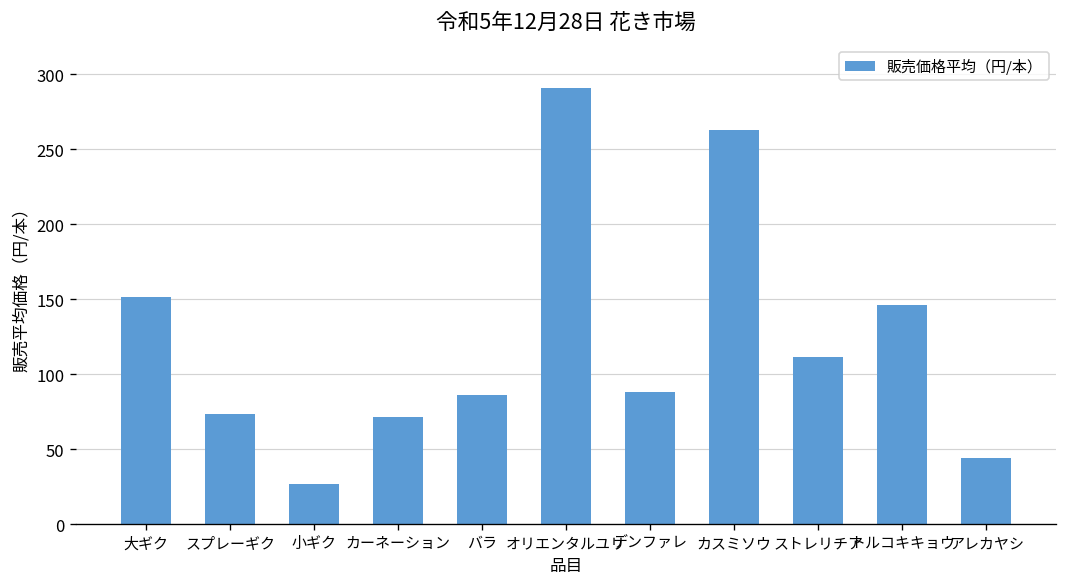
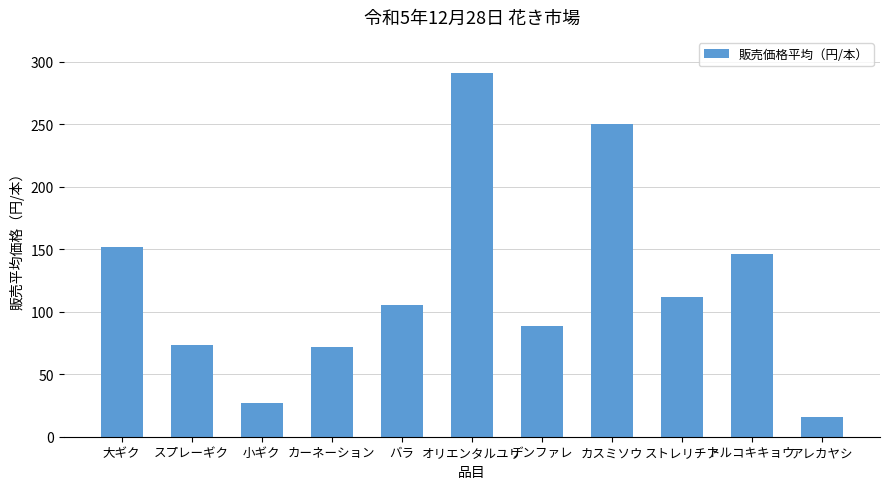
  {
    "大ギク": 152,
    "スプレーギク": 73,
    "小ギク": 27,
    "カーネーション": 72,
-   "バラ": 86,
+   "バラ": 106,
    "オリエンタルユリ": 291,
-   "カスミソウ": 263,
+   "カスミソウ": 250,
    "ストレリチア": 112,
    "トルコキキョウ": 146,
-   "アレカヤシ": 44
+   "アレカヤシ": 15
  }
